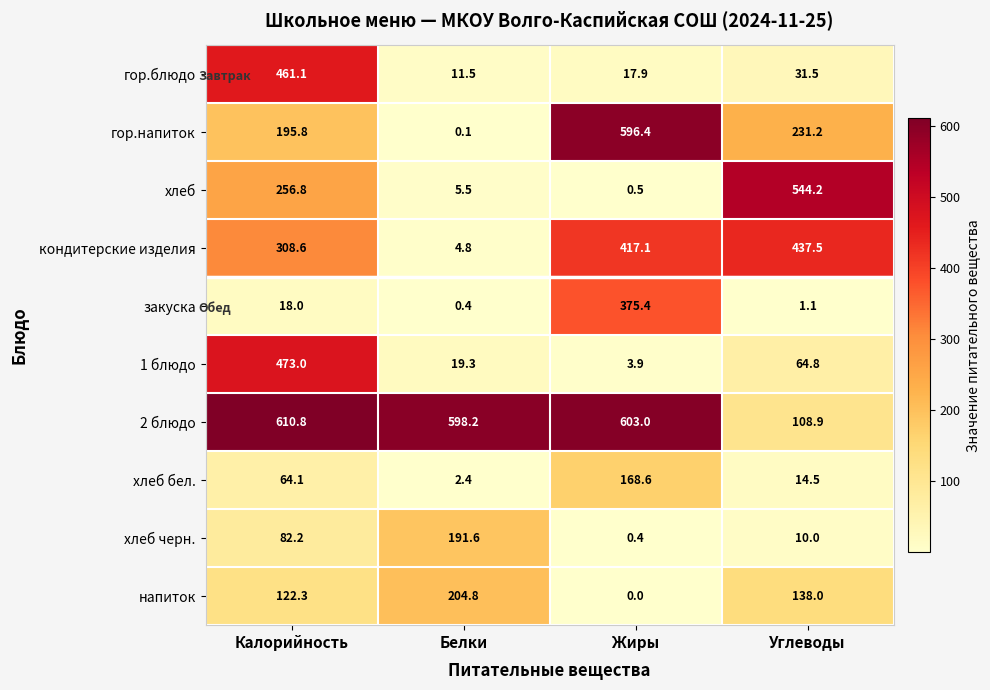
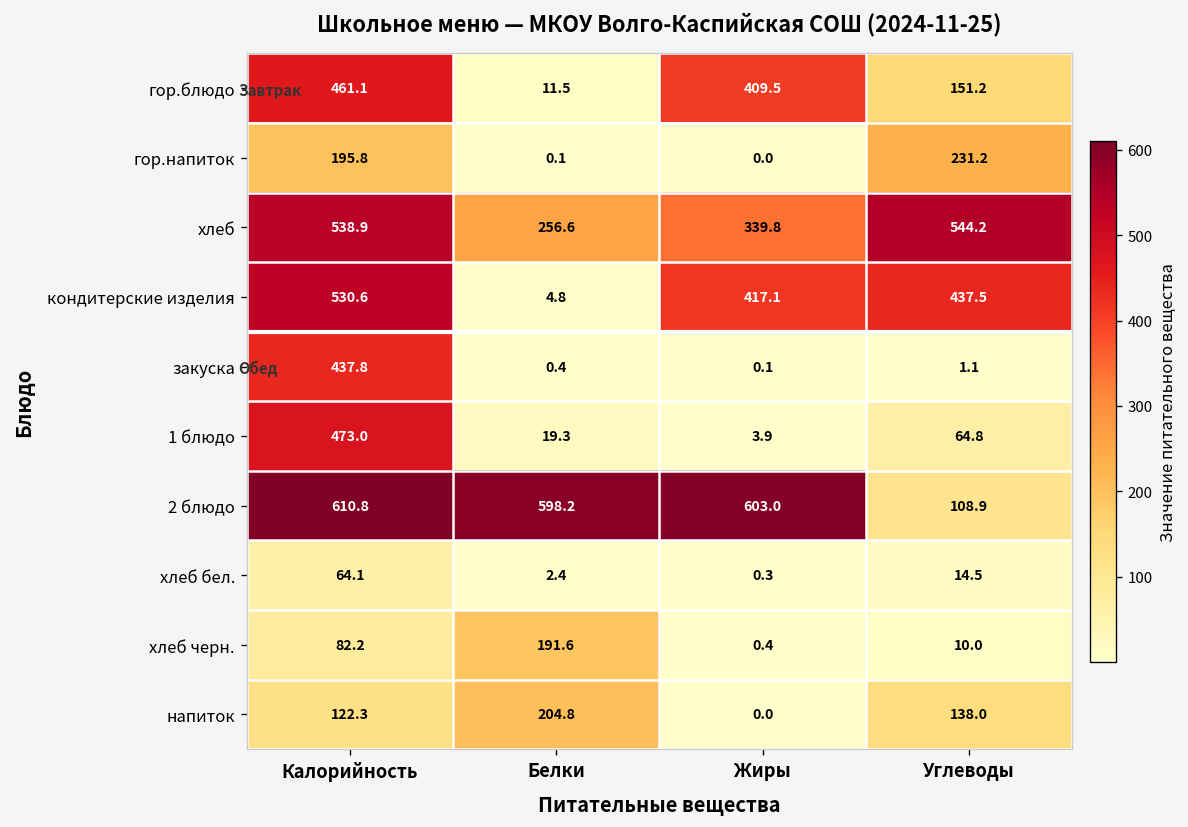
  {
    "гор.блюдо": {
      "Белки": 11.5,
-     "Жиры": 17.9,
-     "Углеводы": 31.5
+     "Жиры": 409.5,
+     "Углеводы": 151.2
    },
    "гор.напиток": {
      "Калорийность": 195.8,
      "Белки": 0.1,
-     "Жиры": 596.4,
+     "Жиры": 0.0,
      "Углеводы": 231.2
    },
    "хлеб": {
-     "Калорийность": 256.8,
-     "Белки": 5.5,
-     "Жиры": 0.5,
+     "Калорийность": 538.9,
+     "Белки": 256.6,
+     "Жиры": 339.8,
      "Углеводы": 544.2
    },
    "кондитерские изделия": {
-     "Калорийность": 308.6,
+     "Калорийность": 530.6,
      "Белки": 4.8,
      "Жиры": 417.1,
      "Углеводы": 437.5
    },
    "закуска": {
-     "Калорийность": 18.0,
+     "Калорийность": 437.8,
      "Белки": 0.4,
-     "Жиры": 375.4,
+     "Жиры": 0.1,
      "Углеводы": 1.1
    },
    "1 блюдо": {
      "Калорийность": 473.0,
      "Белки": 19.3,
      "Жиры": 3.9,
      "Углеводы": 64.8
    },
    "2 блюдо": {
      "Калорийность": 610.8,
      "Белки": 598.2,
      "Жиры": 603.0,
      "Углеводы": 108.9
    },
    "хлеб бел.": {
      "Калорийность": 64.1,
      "Белки": 2.4,
-     "Жиры": 168.6,
+     "Жиры": 0.3,
      "Углеводы": 14.5
    },
    "хлеб черн.": {
      "Калорийность": 82.2,
      "Белки": 191.6,
      "Жиры": 0.4,
      "Углеводы": 10.0
    },
    "напиток": {
      "Калорийность": 122.3,
      "Белки": 204.8,
      "Жиры": 0.0,
      "Углеводы": 138.0
    }
  }
